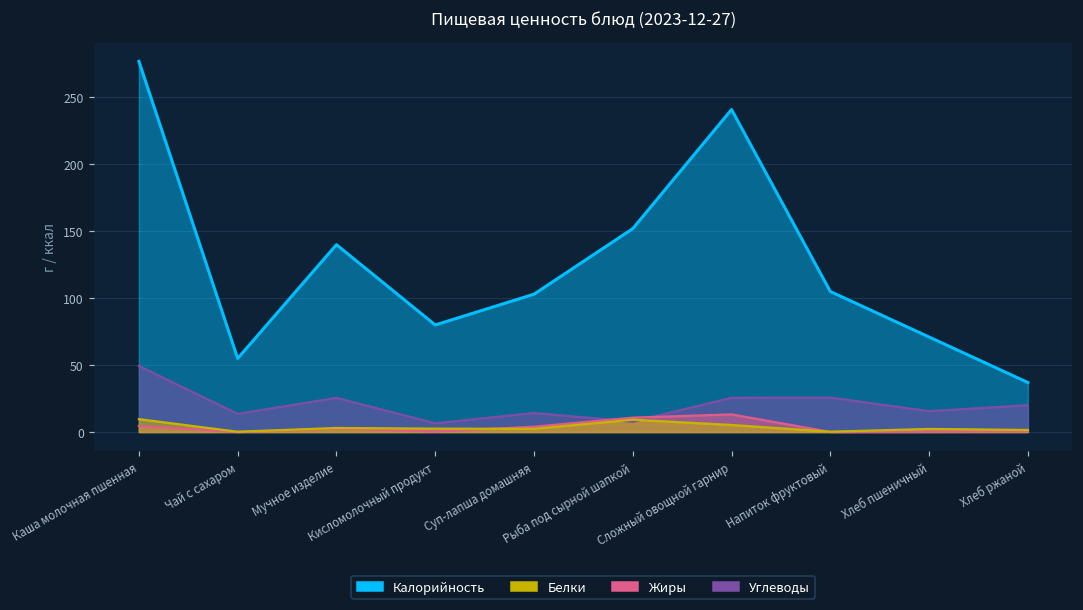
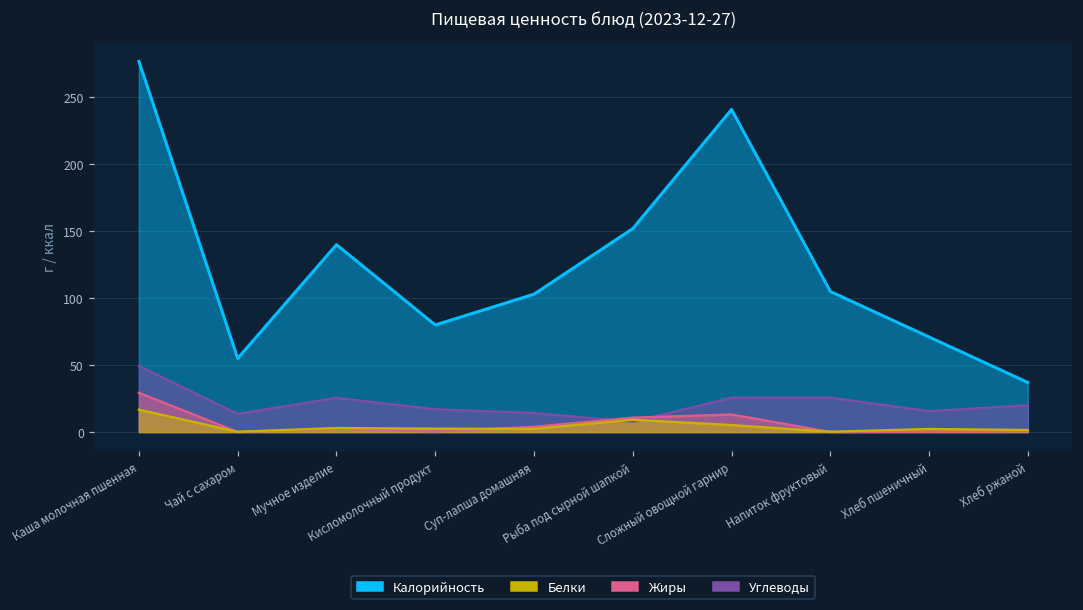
  {
    "Калорийность": {
      "Каша молочная пшенная": 277,
      "Чай с сахаром": 55,
      "Мучное изделие": 140,
      "Кисломолочный продукт": 80,
      "Суп-лапша домашняя": 103,
      "Рыба под сырной шапкой": 152,
      "Сложный овощной гарнир": 241,
      "Напиток фруктовый": 105,
      "Хлеб пшеничный": 71,
      "Хлеб ржаной": 37
    },
    "Углеводы": {
      "Каша молочная пшенная": 49,
      "Чай с сахаром": 14,
      "Мучное изделие": 26,
-     "Кисломолочный продукт": 7,
+     "Кисломолочный продукт": 17,
      "Суп-лапша домашняя": 14,
      "Сложный овощной гарнир": 26,
      "Напиток фруктовый": 26,
      "Хлеб пшеничный": 16,
      "Хлеб ржаной": 20
    },
    "Жиры": {
-     "Каша молочная пшенная": 5,
+     "Каша молочная пшенная": 29,
      "Кисломолочный продукт": 0,
      "Сложный овощной гарнир": 13
    },
    "Белки": {
-     "Каша молочная пшенная": 10,
+     "Каша молочная пшенная": 17,
      "Кисломолочный продукт": 3,
      "Сложный овощной гарнир": 5
    }
  }
